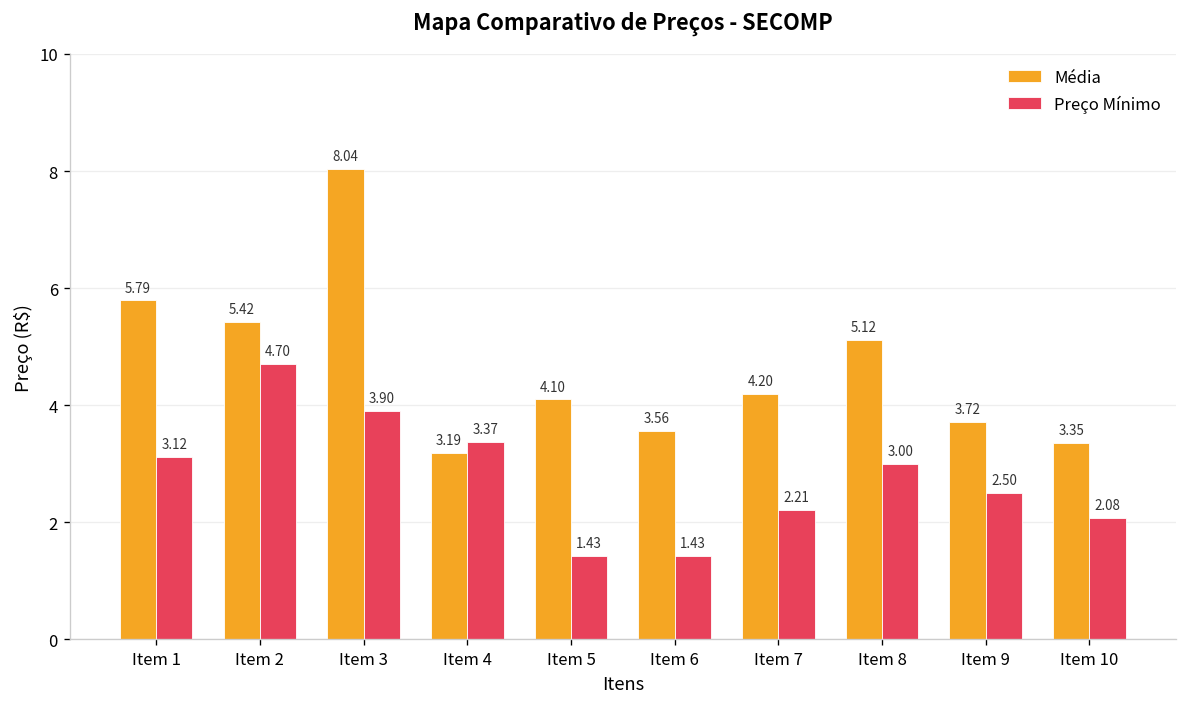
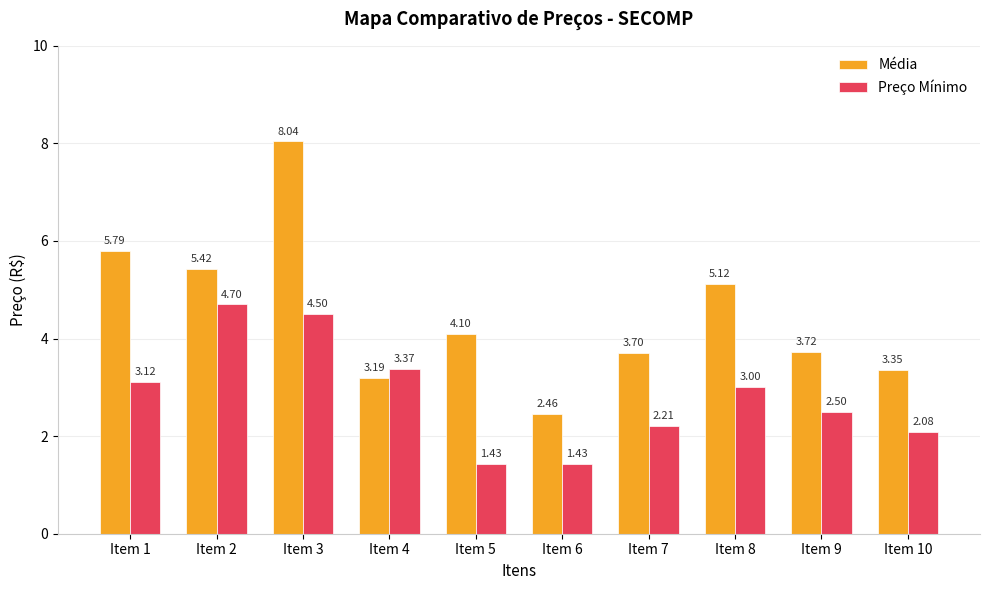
  {
    "Média": {
      "Item 1": 5.79,
      "Item 2": 5.42,
      "Item 3": 8.04,
      "Item 4": 3.19,
      "Item 5": 4.10,
-     "Item 6": 3.56,
-     "Item 7": 4.20,
+     "Item 6": 2.46,
+     "Item 7": 3.70,
      "Item 8": 5.12,
      "Item 9": 3.72,
      "Item 10": 3.35
    },
    "Preço Mínimo": {
      "Item 1": 3.12,
      "Item 2": 4.70,
-     "Item 3": 3.90,
+     "Item 3": 4.50,
      "Item 4": 3.37,
      "Item 5": 1.43,
      "Item 6": 1.43,
      "Item 7": 2.21,
      "Item 8": 3.00,
      "Item 9": 2.50,
      "Item 10": 2.08
    }
  }
